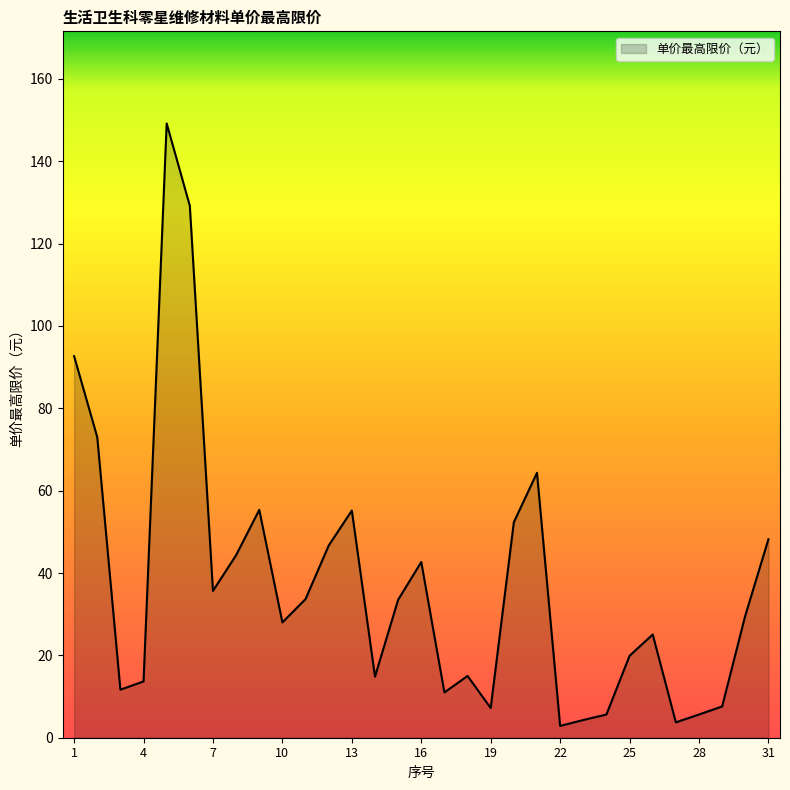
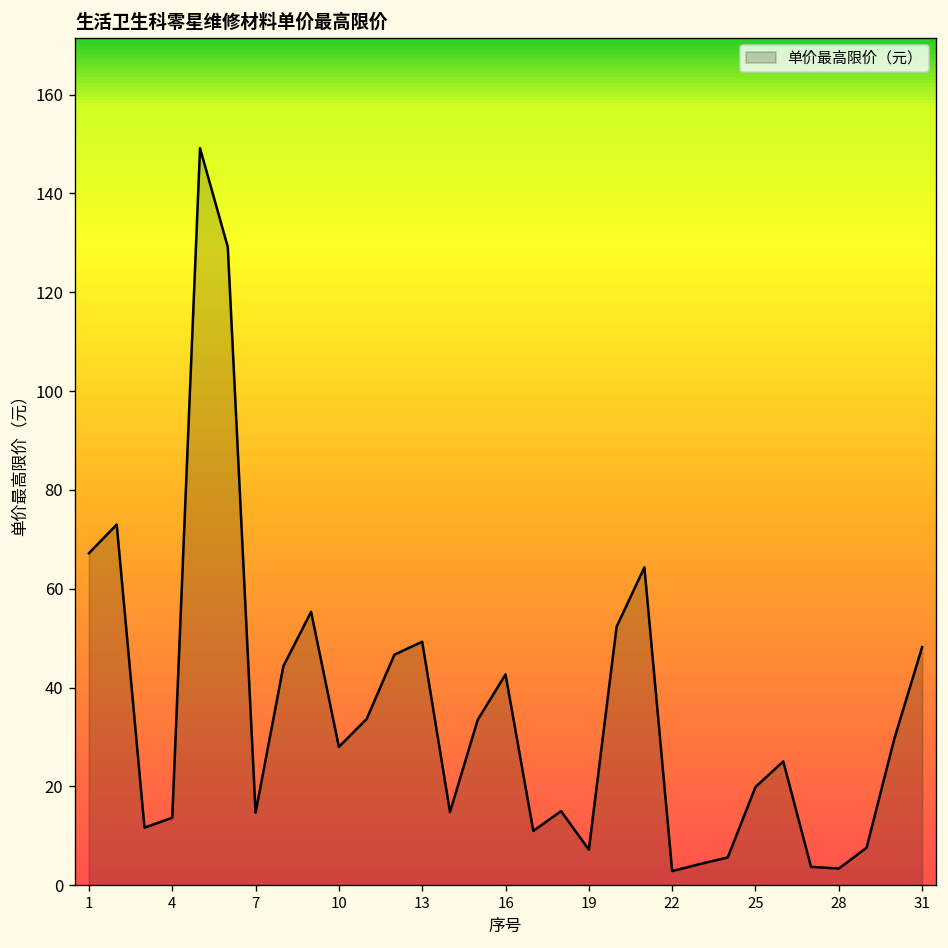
  {
-   "1": 93,
+   "1": 67,
    "4": 14,
-   "7": 36,
+   "7": 15,
    "10": 28,
-   "13": 55,
+   "13": 49,
    "16": 43,
    "19": 7,
    "22": 3,
    "25": 20,
-   "28": 6,
+   "28": 3,
    "31": 48
  }
